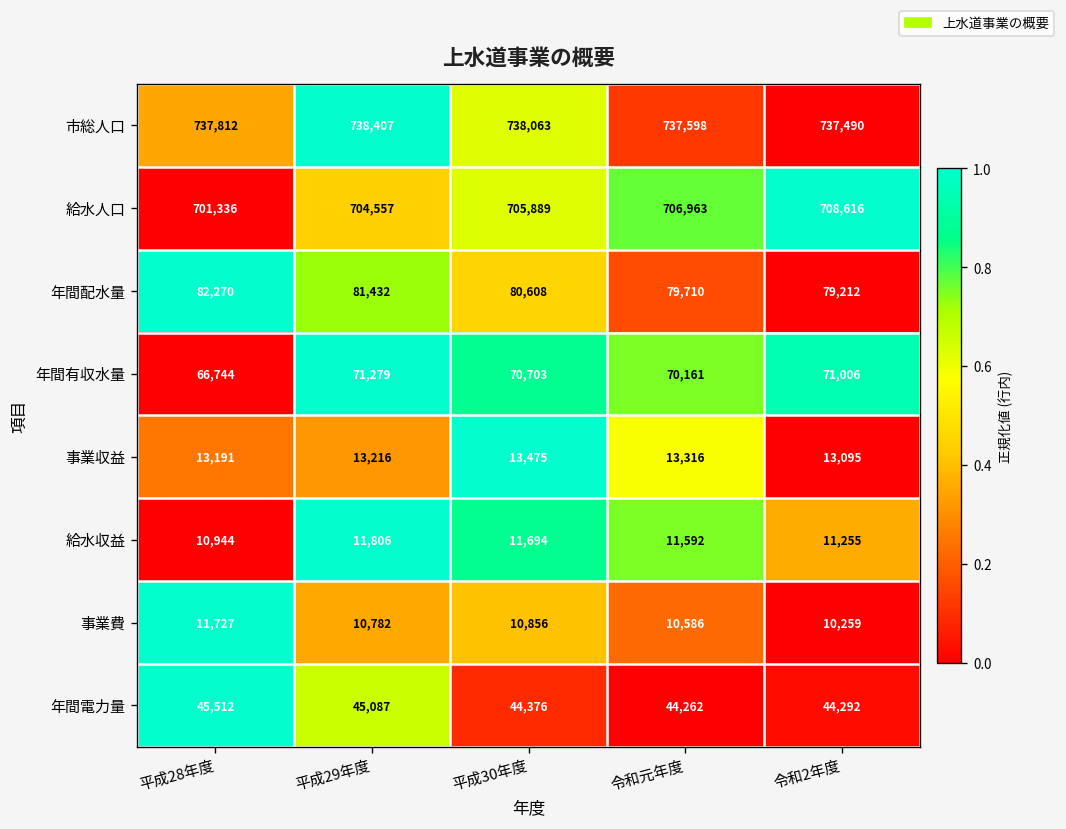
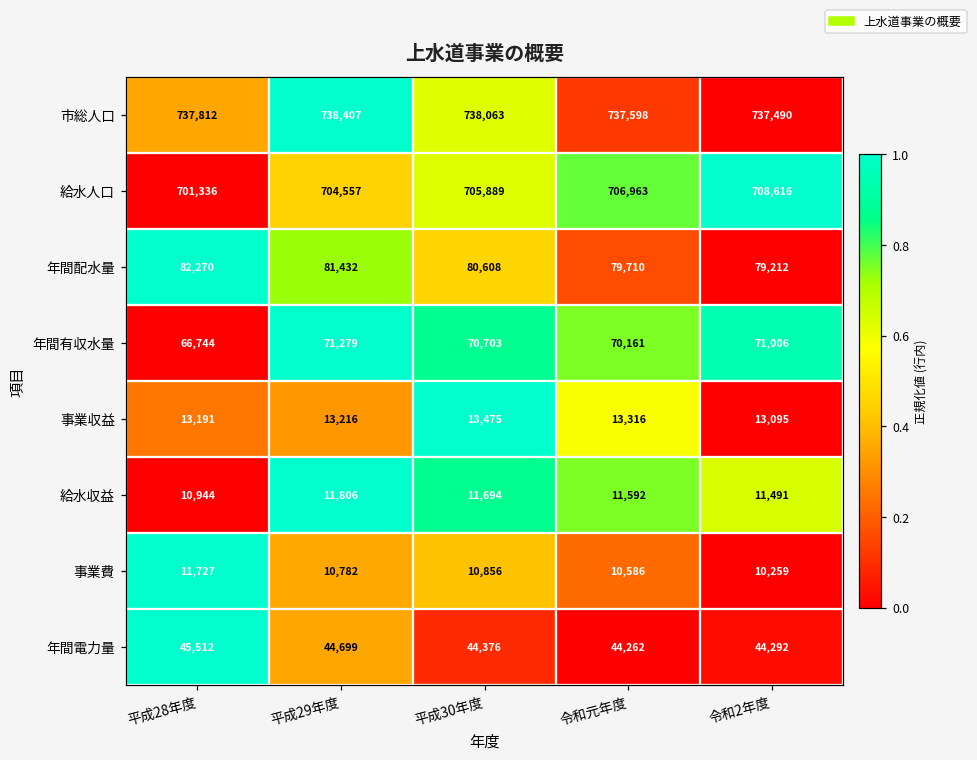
  {
    "市総人口": {
      "平成28年度": "737,812",
      "平成29年度": "738,407",
      "平成30年度": "738,063",
      "令和元年度": "737,598",
      "令和2年度": "737,490"
    },
    "給水人口": {
      "平成28年度": "701,336",
      "平成29年度": "704,557",
      "平成30年度": "705,889",
      "令和元年度": "706,963",
      "令和2年度": "708,616"
    },
    "年間配水量": {
      "平成28年度": "82,270",
      "平成29年度": "81,432",
      "平成30年度": "80,608",
      "令和元年度": "79,710",
      "令和2年度": "79,212"
    },
    "年間有収水量": {
      "平成28年度": "66,744",
      "平成29年度": "71,279",
      "平成30年度": "70,703",
      "令和元年度": "70,161",
      "令和2年度": "71,006"
    },
    "事業収益": {
      "平成28年度": "13,191",
      "平成29年度": "13,216",
      "平成30年度": "13,475",
      "令和元年度": "13,316",
      "令和2年度": "13,095"
    },
    "給水収益": {
      "平成28年度": "10,944",
      "平成29年度": "11,806",
      "平成30年度": "11,694",
      "令和元年度": "11,592",
-     "令和2年度": "11,255"
+     "令和2年度": "11,491"
    },
    "事業費": {
      "平成28年度": "11,727",
      "平成29年度": "10,782",
      "平成30年度": "10,856",
      "令和元年度": "10,586",
      "令和2年度": "10,259"
    },
    "年間電力量": {
      "平成28年度": "45,512",
-     "平成29年度": "45,087",
+     "平成29年度": "44,699",
      "平成30年度": "44,376",
      "令和元年度": "44,262",
      "令和2年度": "44,292"
    }
  }
